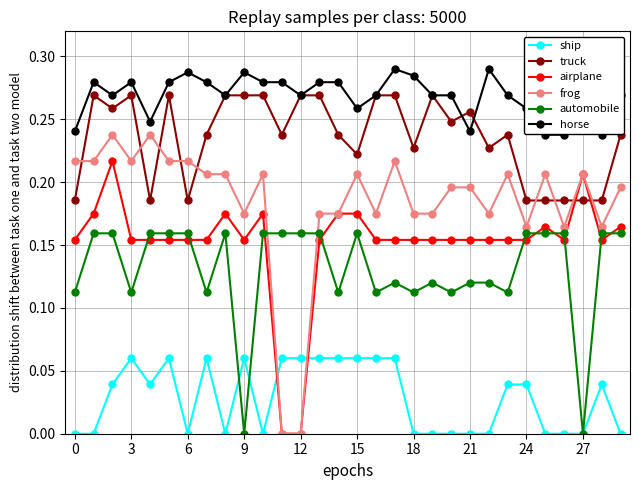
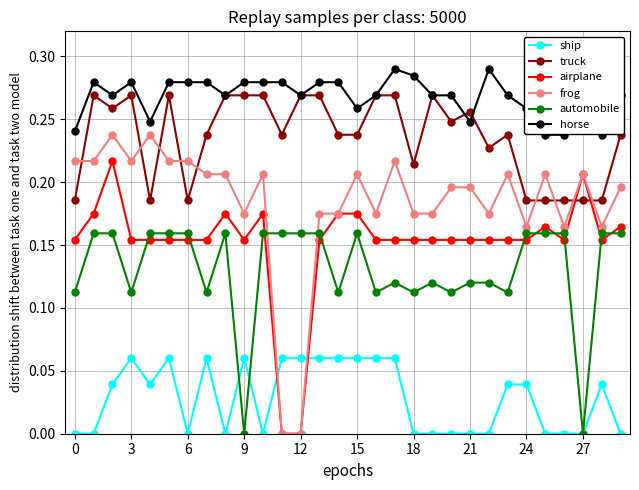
  {
    "ship": {
      "0": 0.000,
      "3": 0.060,
      "6": 0.000,
      "9": 0.060,
      "12": 0.060,
      "15": 0.060,
      "18": 0.000,
      "21": 0.000,
      "24": 0.039
    },
    "truck": {
      "0": 0.185,
      "3": 0.269,
      "6": 0.185,
      "9": 0.269,
-     "15": 0.222,
-     "18": 0.227,
+     "15": 0.238,
+     "18": 0.214,
      "21": 0.256,
      "24": 0.185,
      "27": 0.185
    },
    "airplane": {
      "0": 0.154,
      "3": 0.154,
      "6": 0.154,
      "9": 0.154,
      "15": 0.175,
      "18": 0.154,
      "21": 0.154,
      "24": 0.154
    },
    "frog": {
      "0": 0.217,
      "3": 0.217,
      "6": 0.217,
      "9": 0.175,
      "15": 0.206,
      "18": 0.175,
      "21": 0.196,
      "24": 0.165
    },
    "automobile": {
      "0": 0.112,
      "3": 0.112,
      "6": 0.159,
      "9": 0.000,
      "12": 0.159,
      "15": 0.159,
      "18": 0.112,
      "21": 0.120,
      "24": 0.159
    },
    "horse": {
      "0": 0.240,
      "3": 0.280,
-     "6": 0.287,
-     "9": 0.287,
+     "6": 0.280,
+     "9": 0.280,
      "15": 0.259,
      "18": 0.285,
-     "21": 0.240
+     "21": 0.248
    }
  }
